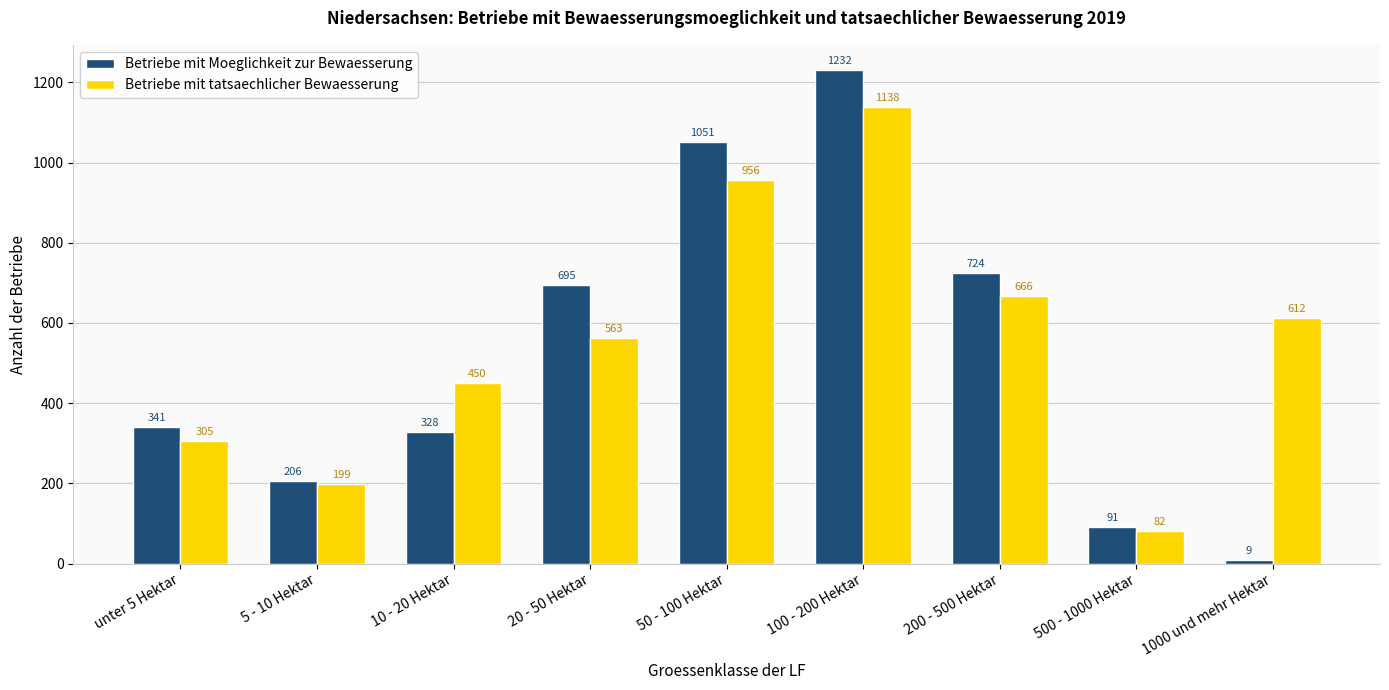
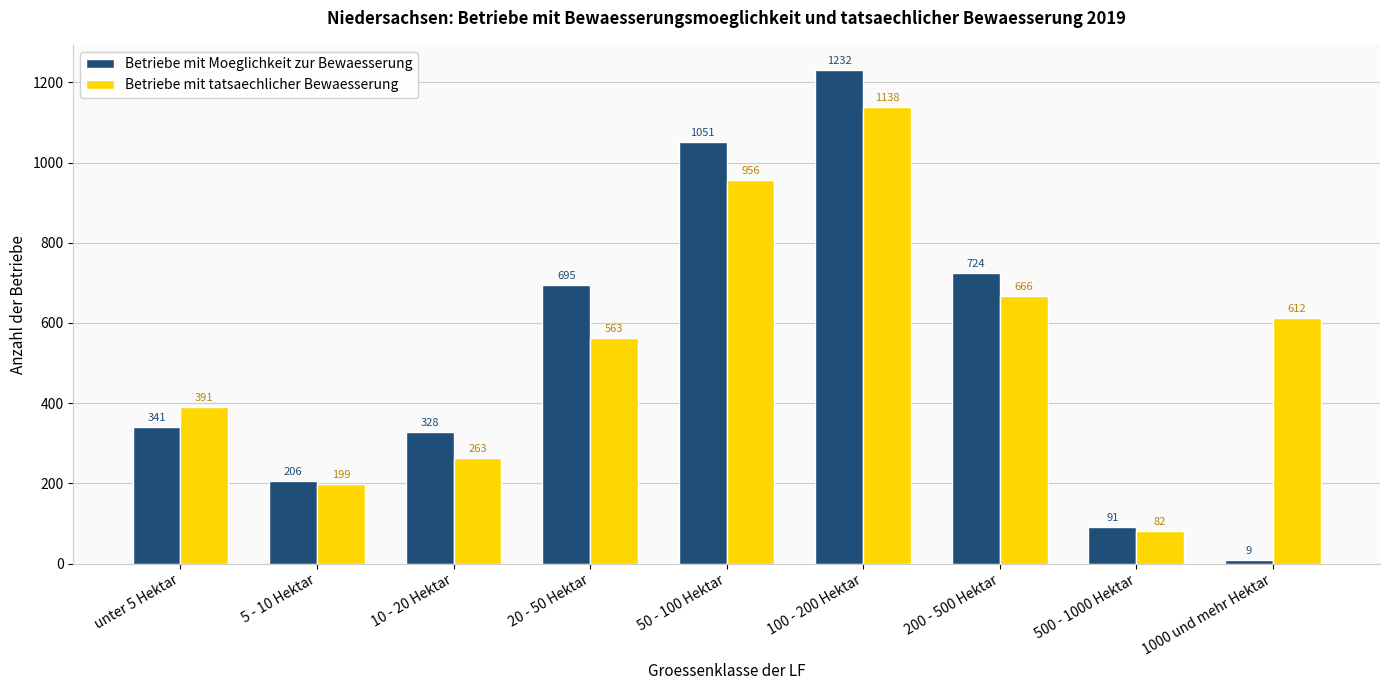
  {
    "Betriebe mit Moeglichkeit zur Bewaesserung": {
      "unter 5 Hektar": 341,
      "5 - 10 Hektar": 206,
      "10 - 20 Hektar": 328,
      "20 - 50 Hektar": 695,
      "50 - 100 Hektar": 1051,
      "100 - 200 Hektar": 1232,
      "200 - 500 Hektar": 724,
      "500 - 1000 Hektar": 91,
      "1000 und mehr Hektar": 9
    },
    "Betriebe mit tatsaechlicher Bewaesserung": {
-     "unter 5 Hektar": 305,
+     "unter 5 Hektar": 391,
      "5 - 10 Hektar": 199,
-     "10 - 20 Hektar": 450,
+     "10 - 20 Hektar": 263,
      "20 - 50 Hektar": 563,
      "50 - 100 Hektar": 956,
      "100 - 200 Hektar": 1138,
      "200 - 500 Hektar": 666,
      "500 - 1000 Hektar": 82,
      "1000 und mehr Hektar": 612
    }
  }
